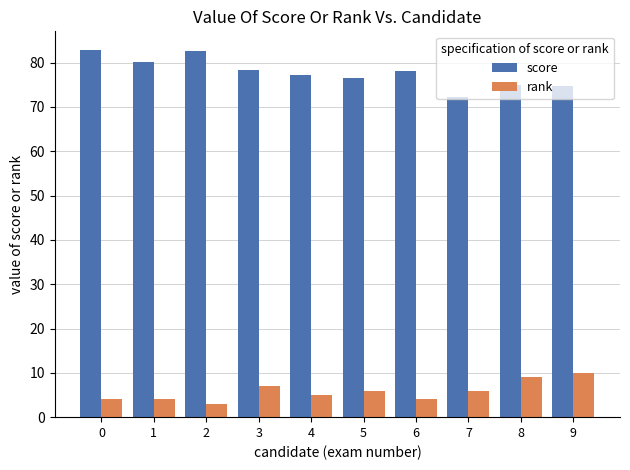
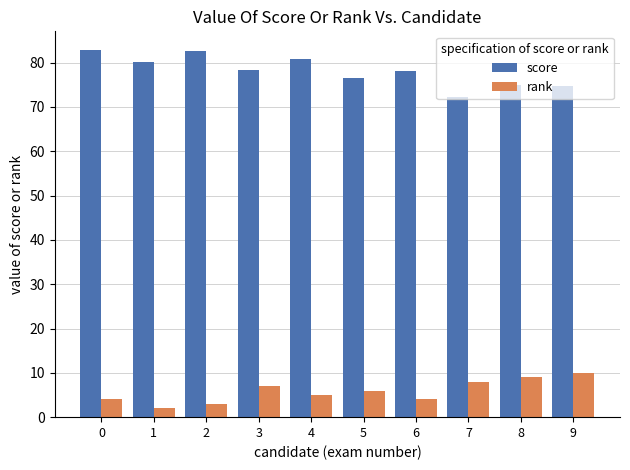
  {
    "score": {
      "0": 83,
      "1": 80,
      "2": 83,
      "3": 78,
-     "4": 77,
+     "4": 81,
      "5": 77,
      "6": 78
    },
    "rank": {
      "0": 4,
-     "1": 4,
+     "1": 2,
      "2": 3,
      "3": 7,
      "4": 5,
      "5": 6,
      "6": 4,
-     "7": 6,
+     "7": 8,
      "8": 9,
      "9": 10
    }
  }
